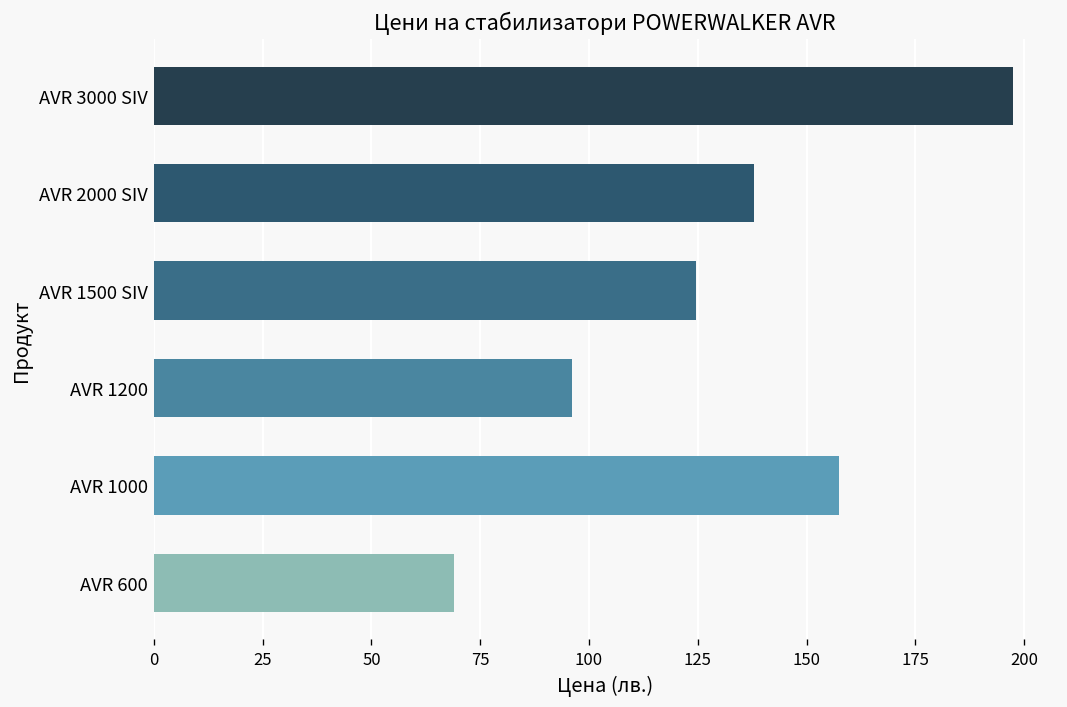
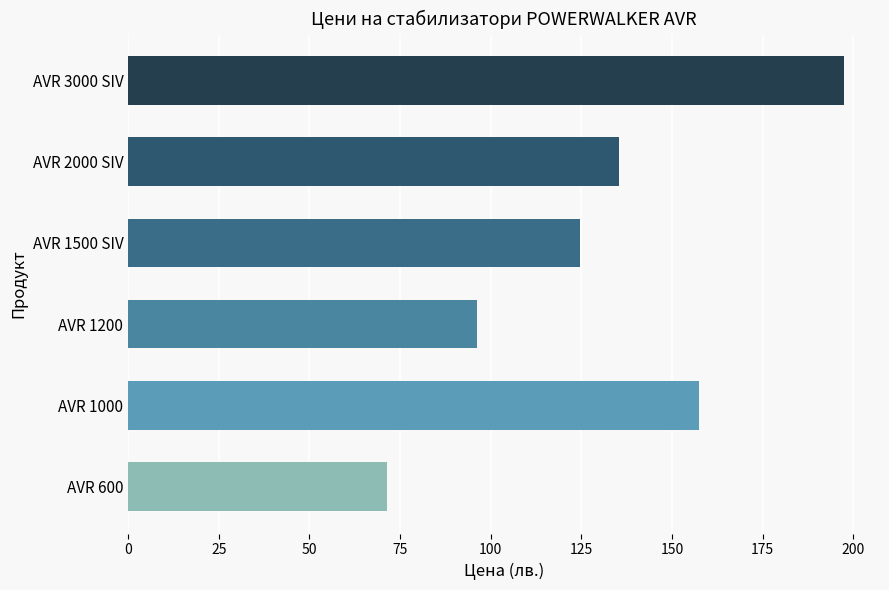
  {
    "AVR 3000 SIV": 197,
-   "AVR 2000 SIV": 138,
+   "AVR 2000 SIV": 135,
    "AVR 1500 SIV": 125,
    "AVR 1200": 96,
    "AVR 1000": 157,
-   "AVR 600": 69
+   "AVR 600": 71
  }
